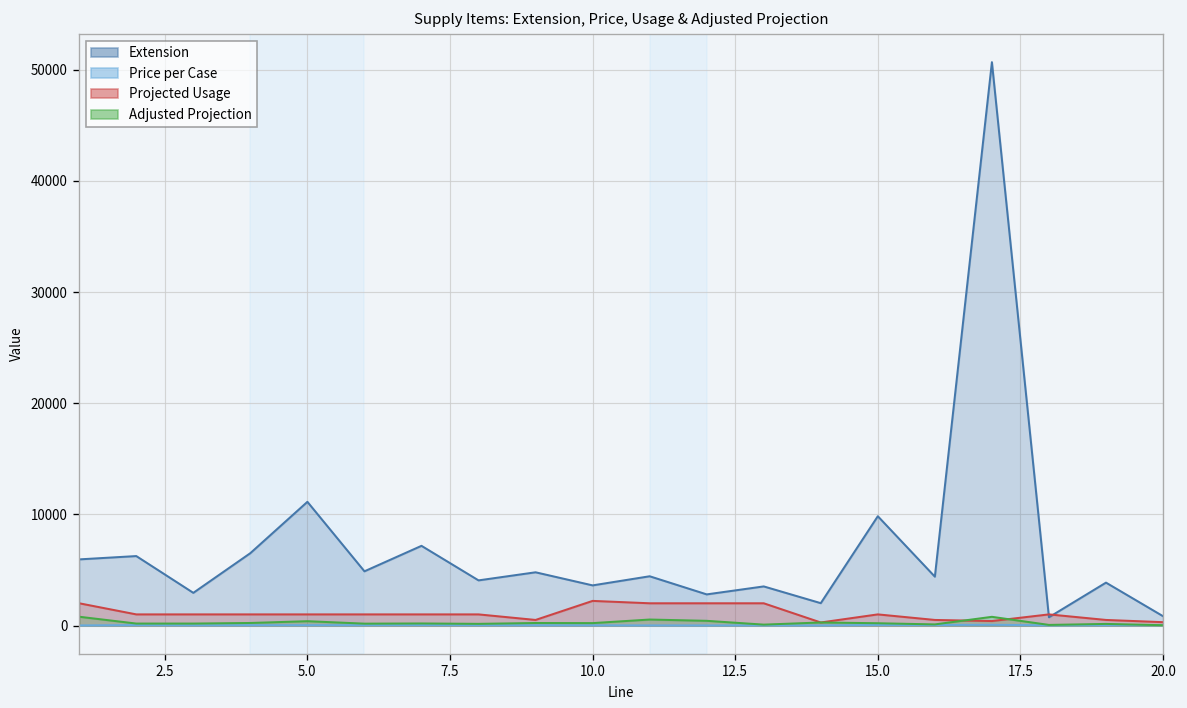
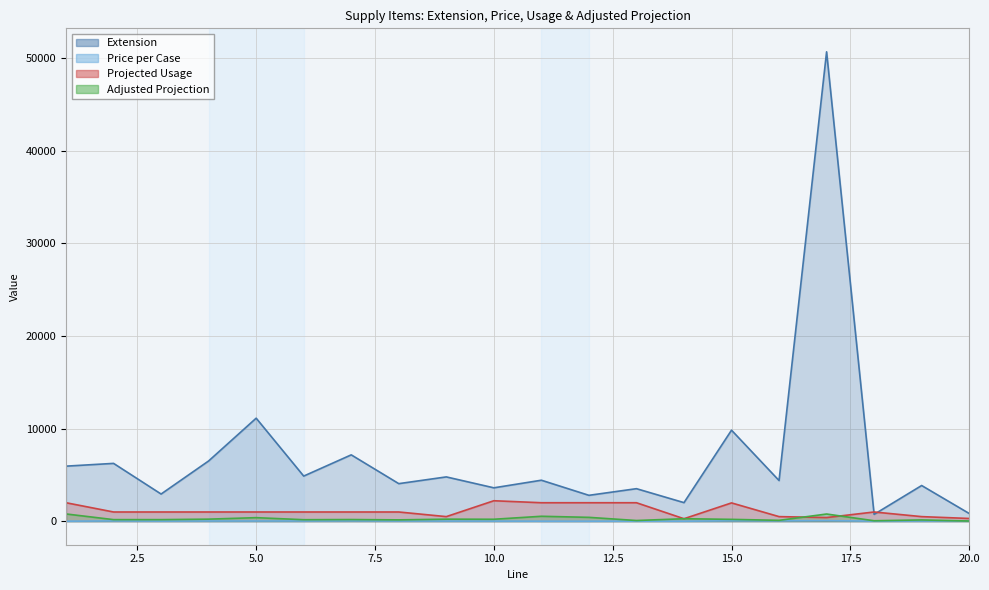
  {
    "Projected Usage": {
      "5.0": 1000,
      "10.0": 2000,
-     "15.0": 1000
+     "15.0": 2000
    }
  }
